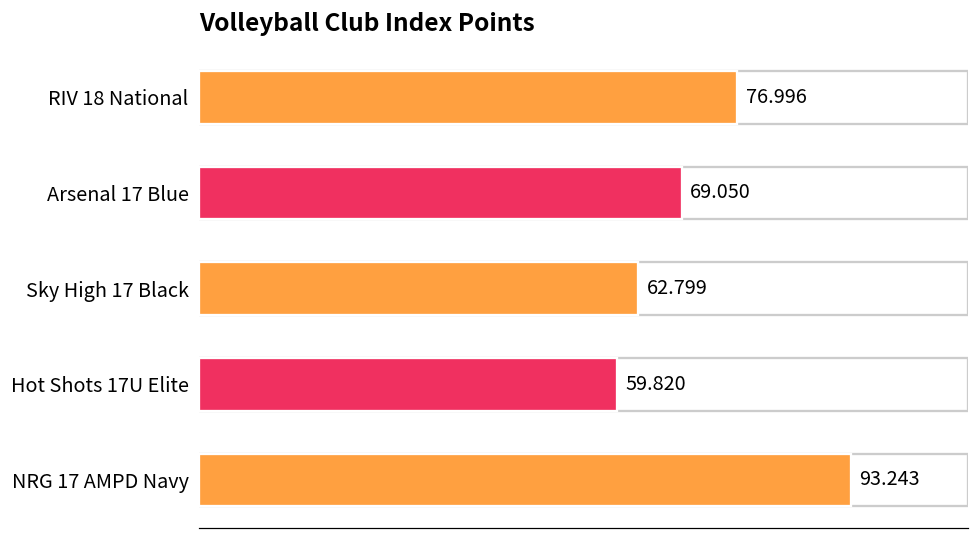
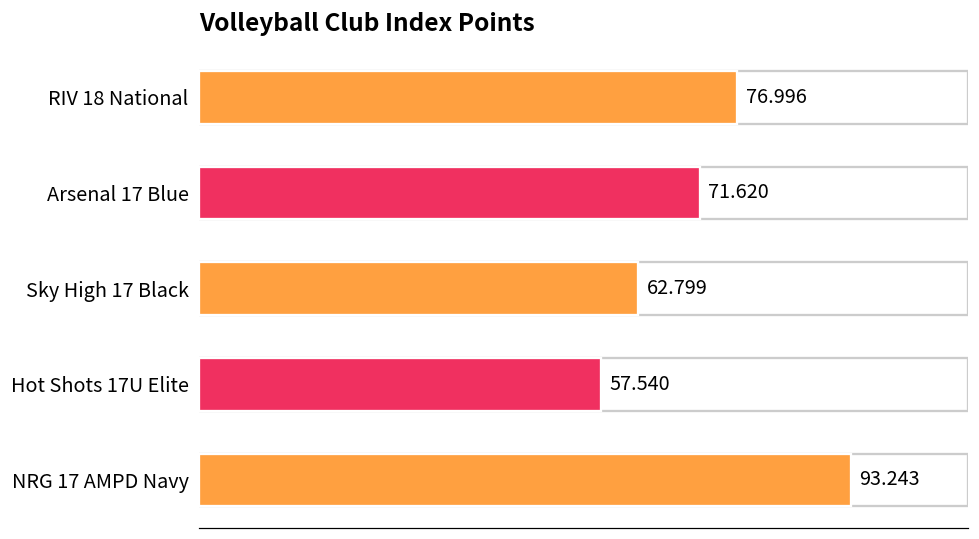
  {
    "RIV 18 National": 76.996,
-   "Arsenal 17 Blue": 69.050,
+   "Arsenal 17 Blue": 71.620,
    "Sky High 17 Black": 62.799,
-   "Hot Shots 17U Elite": 59.820,
+   "Hot Shots 17U Elite": 57.540,
    "NRG 17 AMPD Navy": 93.243
  }
